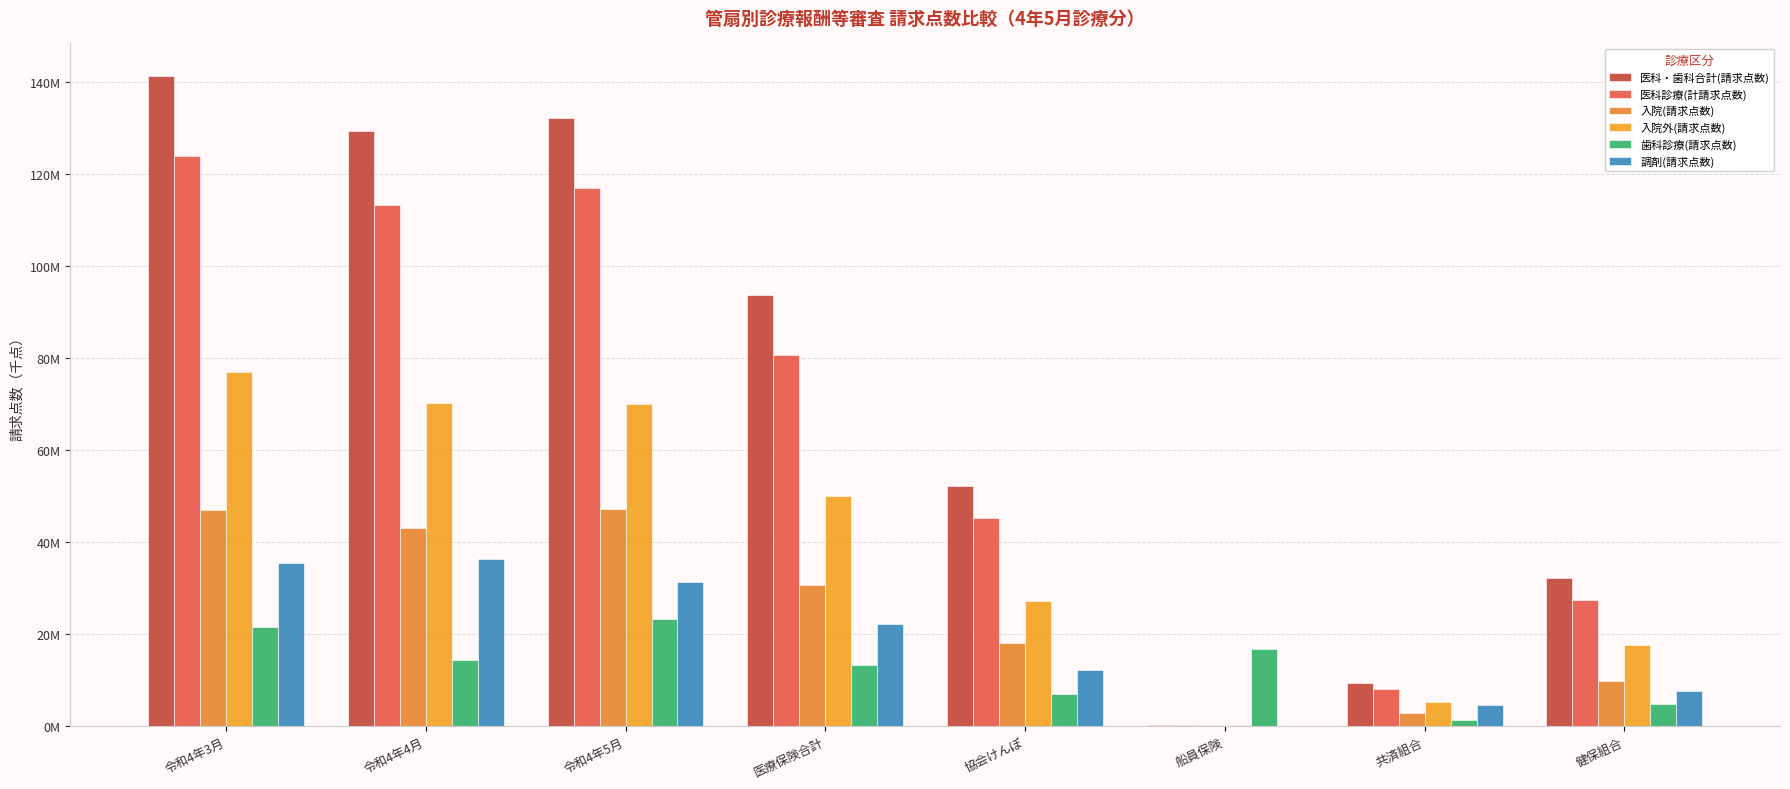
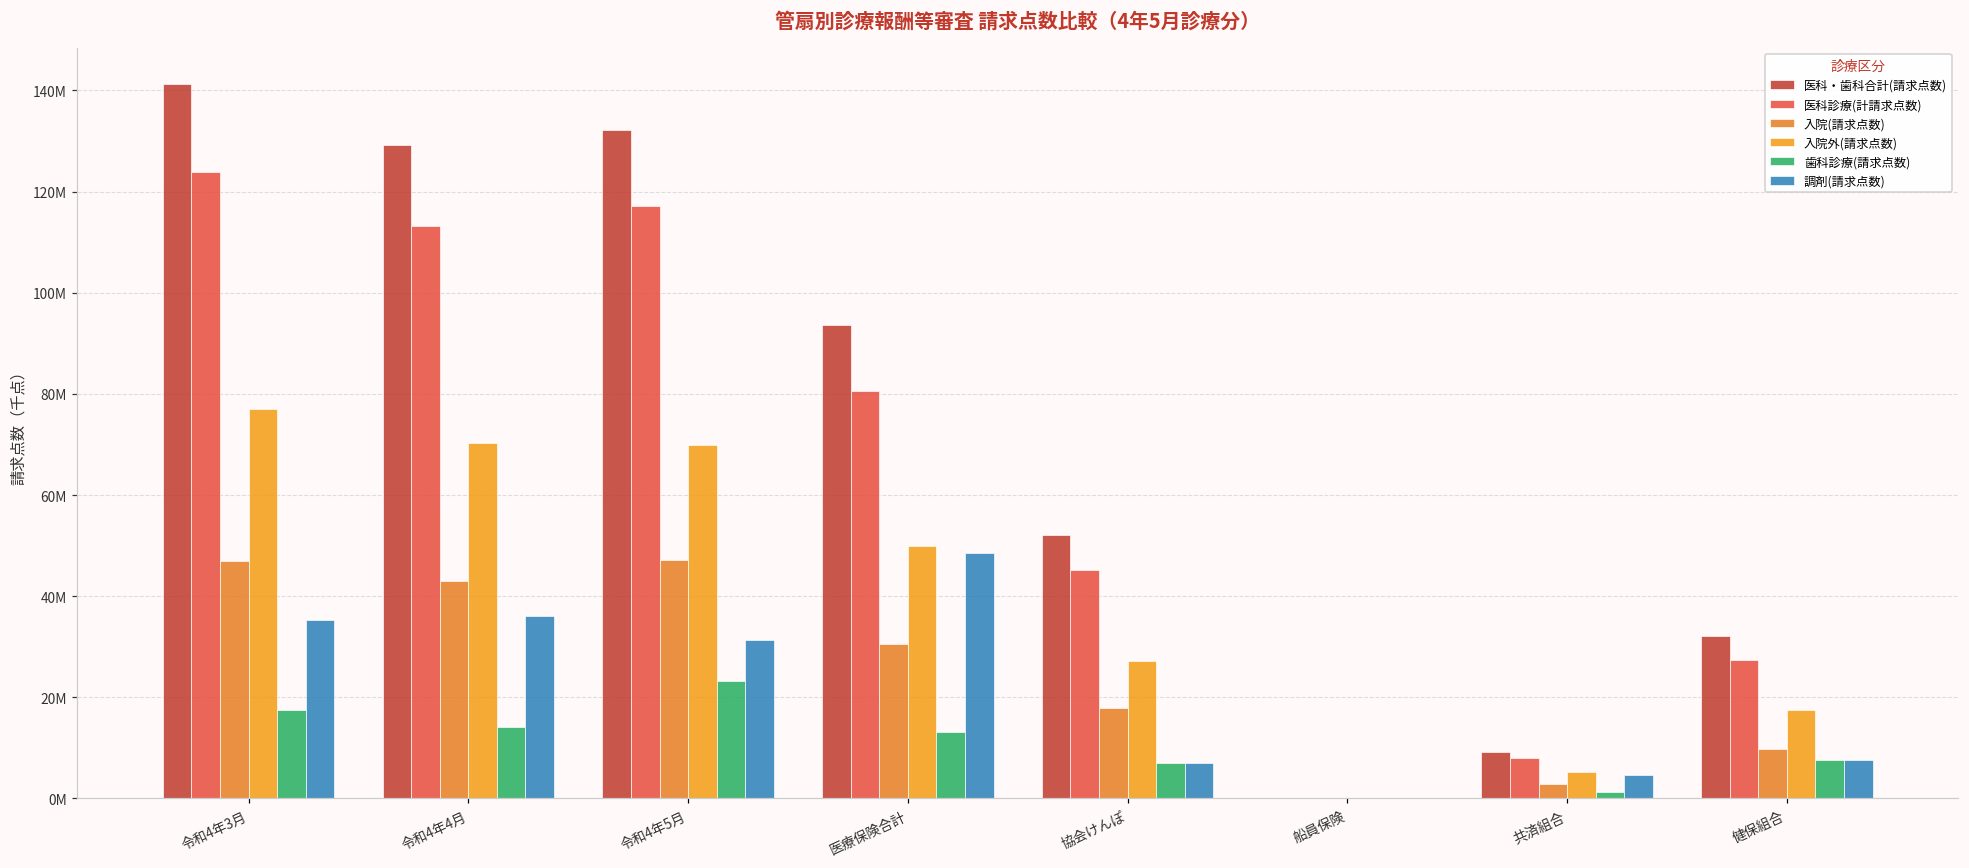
  {
    "歯科診療(請求点数)": {
-     "令和4年3月": 22000000,
+     "令和4年3月": 17000000,
      "令和4年4月": 14000000,
      "令和4年5月": 23000000,
      "医療保険合計": 13000000,
      "協会けんぽ": 7000000,
-     "船員保険": 17000000,
+     "船員保険": 0,
      "共済組合": 1000000,
-     "健保組合": 5000000
+     "健保組合": 8000000
    },
    "調剤(請求点数)": {
      "令和4年3月": 35000000,
      "令和4年4月": 36000000,
      "令和4年5月": 31000000,
-     "医療保険合計": 22000000,
-     "協会けんぽ": 12000000,
+     "医療保険合計": 49000000,
+     "協会けんぽ": 7000000,
      "共済組合": 5000000,
      "健保組合": 8000000
    }
  }
